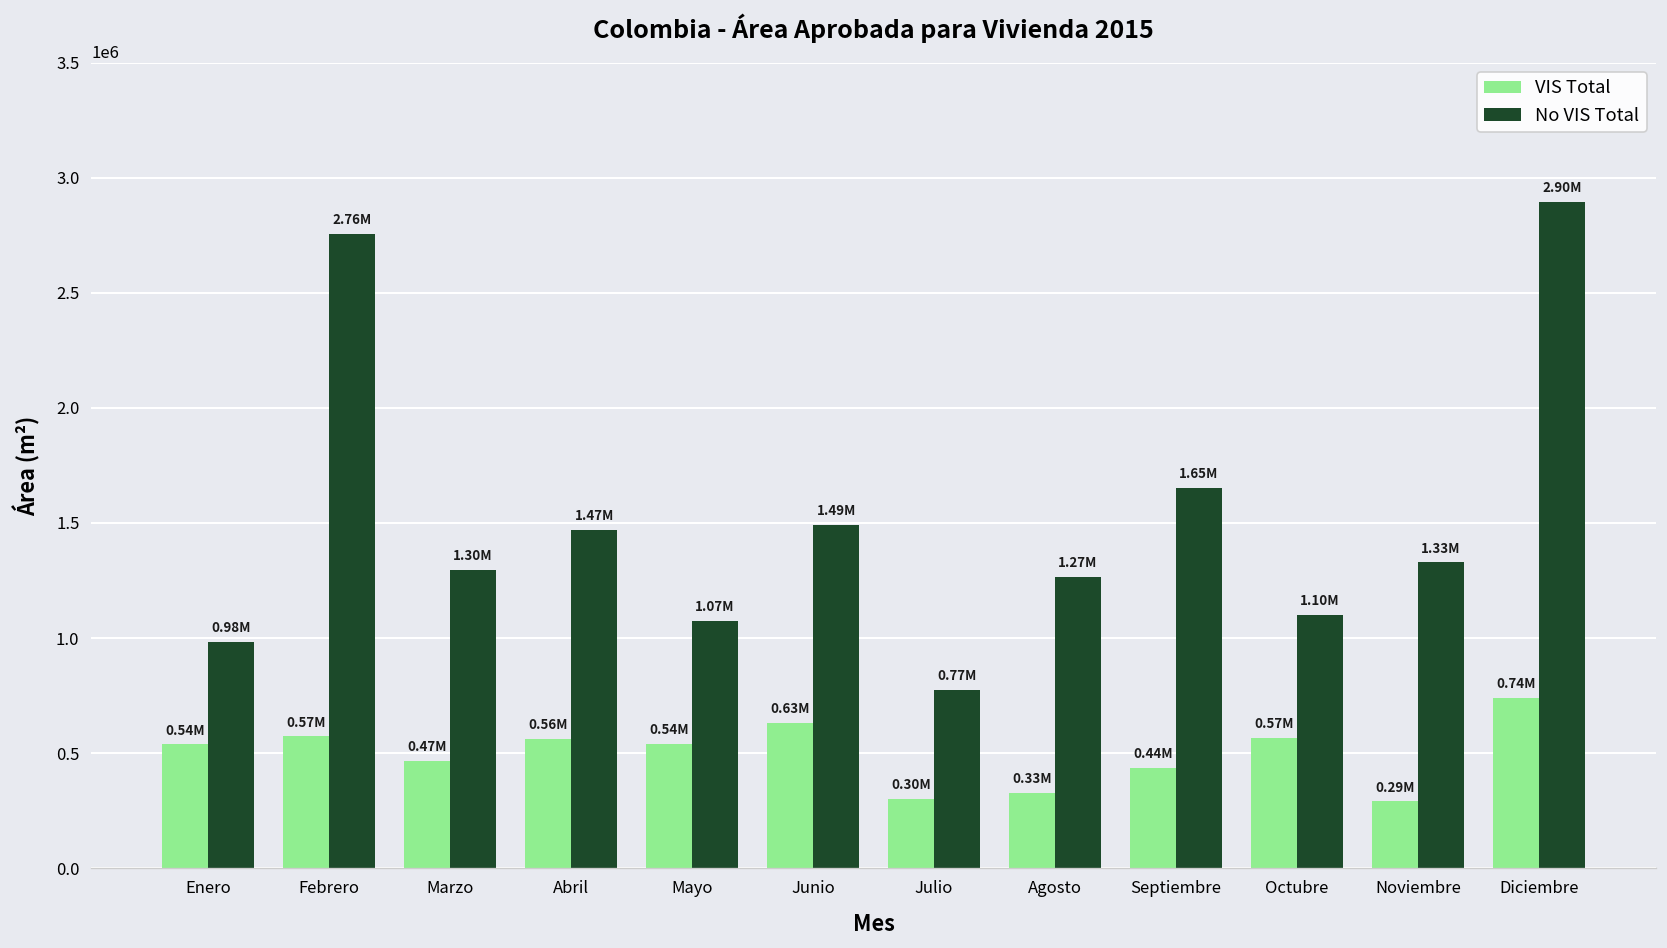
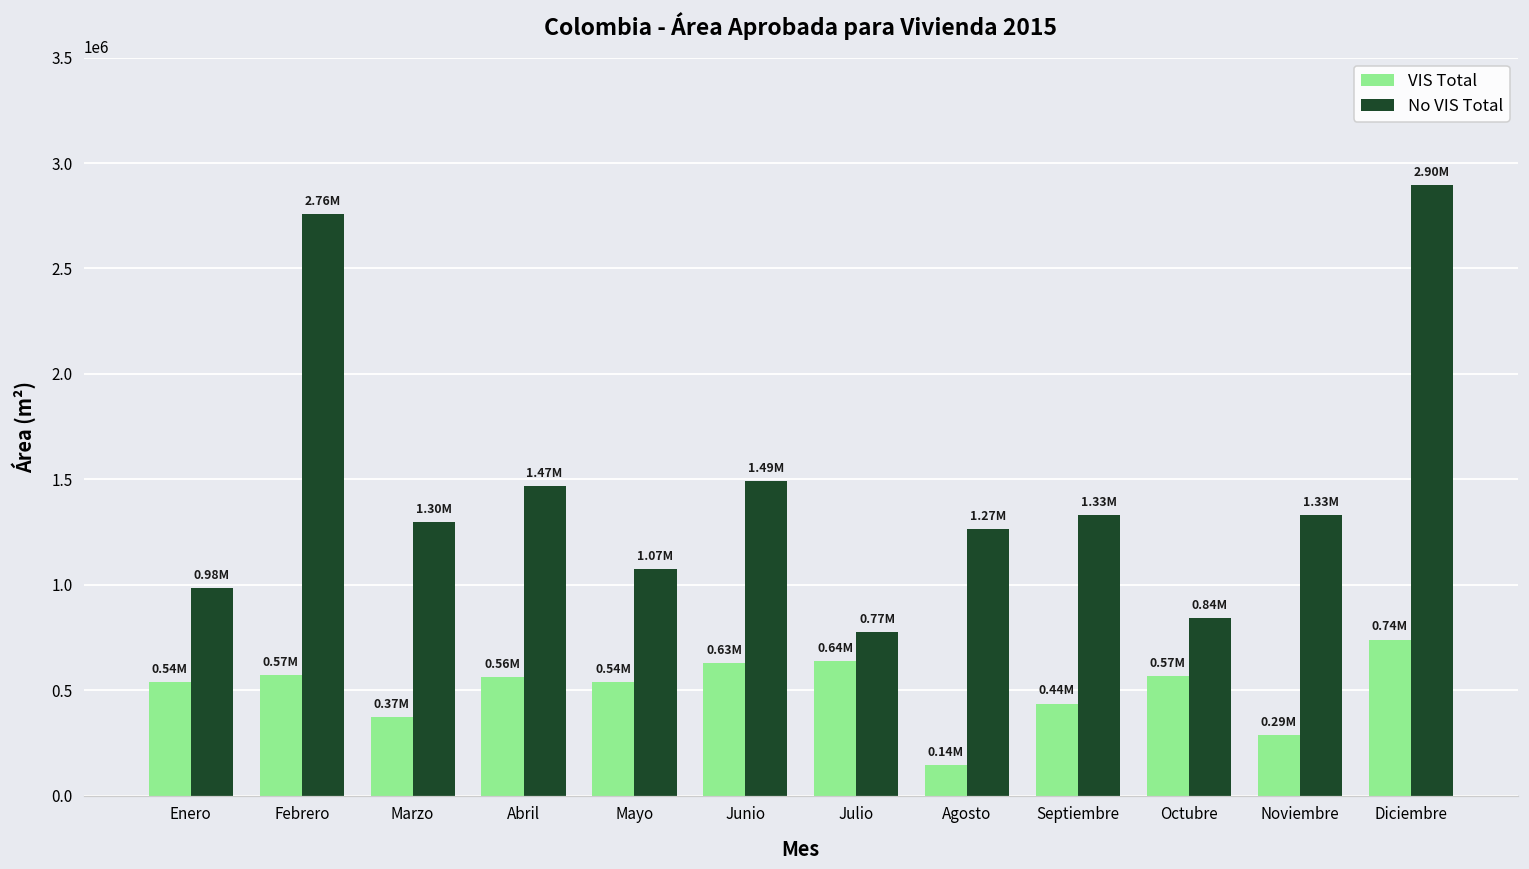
  {
    "VIS Total": {
      "Enero": "0.54M",
      "Febrero": "0.57M",
-     "Marzo": "0.47M",
+     "Marzo": "0.37M",
      "Abril": "0.56M",
      "Mayo": "0.54M",
      "Junio": "0.63M",
-     "Julio": "0.30M",
-     "Agosto": "0.33M",
+     "Julio": "0.64M",
+     "Agosto": "0.14M",
      "Septiembre": "0.44M",
      "Octubre": "0.57M",
      "Noviembre": "0.29M",
      "Diciembre": "0.74M"
    },
    "No VIS Total": {
      "Enero": "0.98M",
      "Febrero": "2.76M",
      "Marzo": "1.30M",
      "Abril": "1.47M",
      "Mayo": "1.07M",
      "Junio": "1.49M",
      "Julio": "0.77M",
      "Agosto": "1.27M",
-     "Septiembre": "1.65M",
-     "Octubre": "1.10M",
+     "Septiembre": "1.33M",
+     "Octubre": "0.84M",
      "Noviembre": "1.33M",
      "Diciembre": "2.90M"
    }
  }
